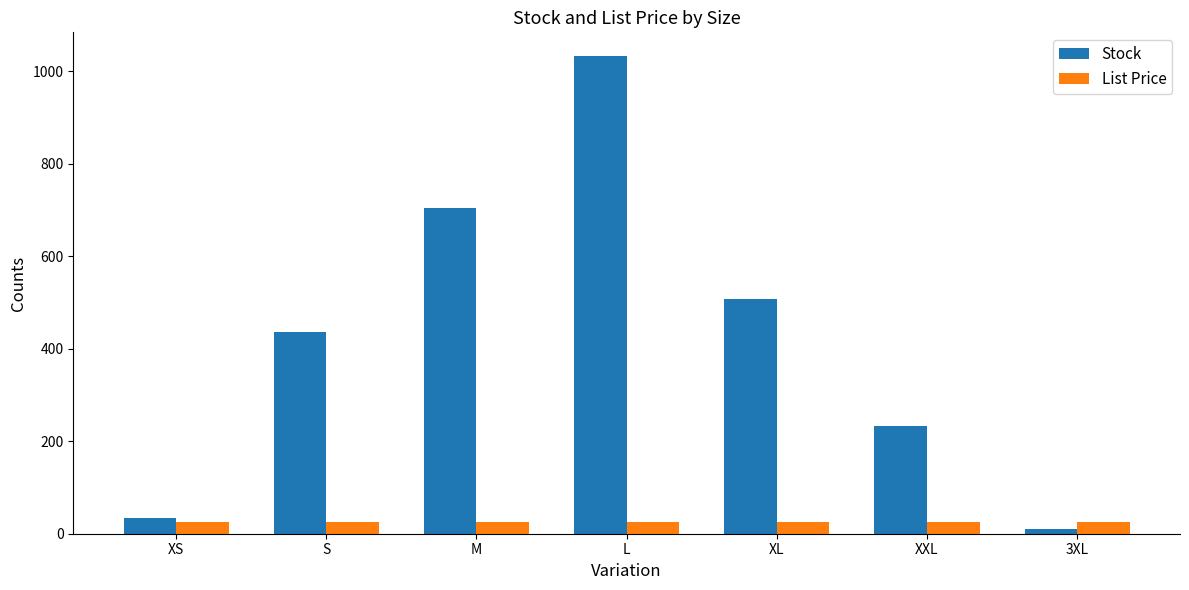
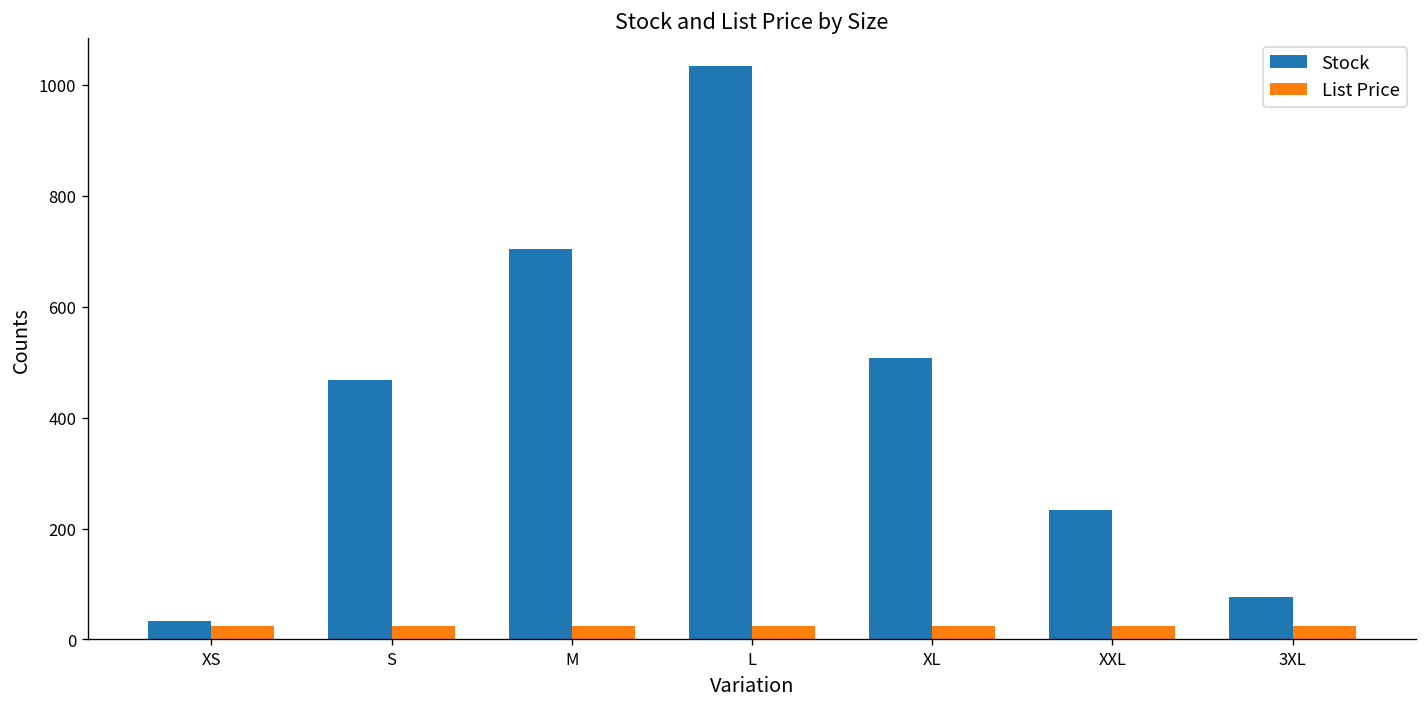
  {
    "Stock": {
      "XS": 30,
-     "S": 440,
+     "S": 470,
      "M": 700,
      "L": 1030,
      "XL": 510,
      "XXL": 230,
-     "3XL": 10
+     "3XL": 80
    },
    "List Price": {
      "XS": 20,
      "S": 20,
      "M": 20,
      "L": 20,
      "XL": 20,
      "XXL": 20,
      "3XL": 20
    }
  }
